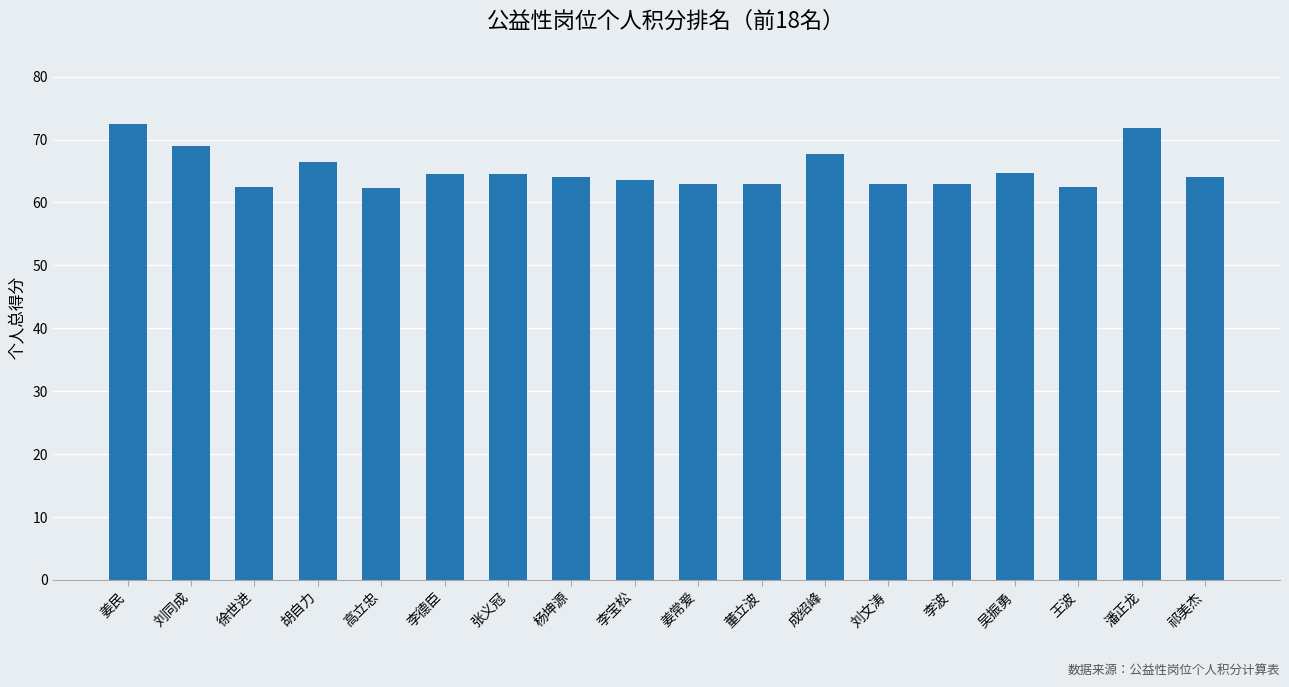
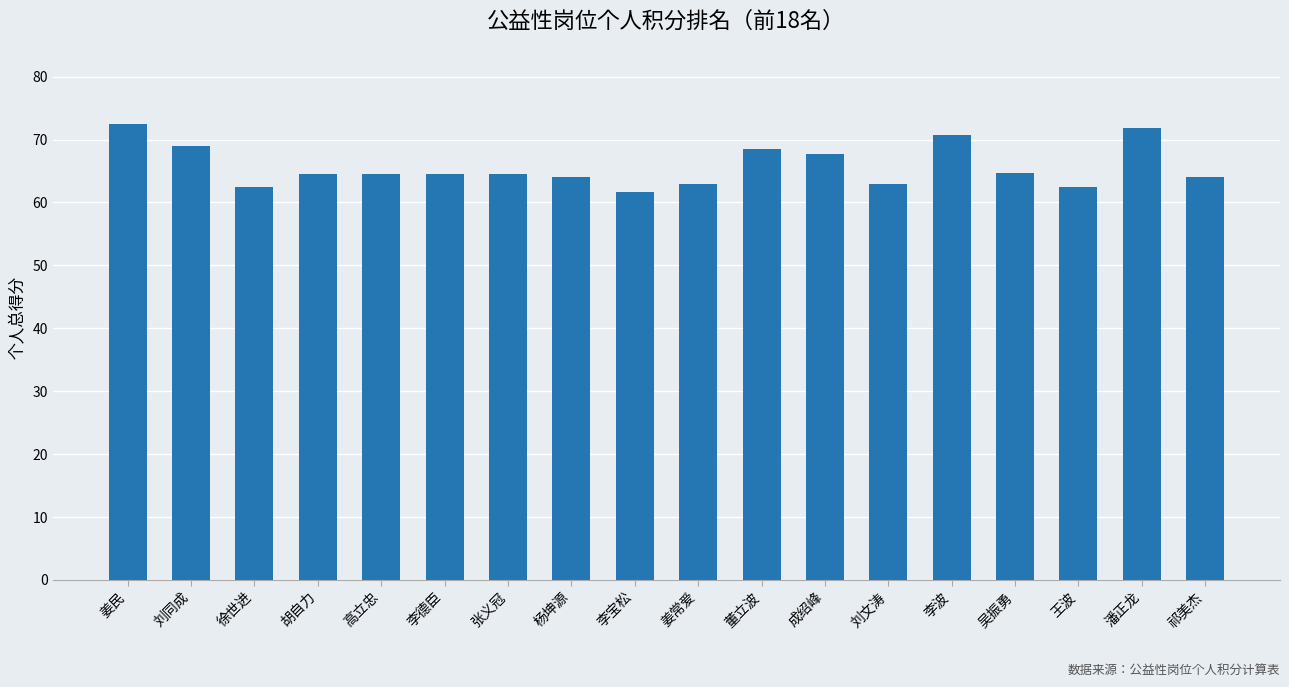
  {
    "姜民": 73,
    "刘同成": 69,
    "徐世进": 63,
-   "胡自力": 67,
-   "高立忠": 62,
+   "胡自力": 65,
+   "高立忠": 65,
    "李德臣": 65,
    "张义冠": 65,
    "杨坤源": 64,
-   "李宝松": 64,
+   "李宝松": 62,
    "姜常爱": 63,
-   "董立波": 63,
+   "董立波": 69,
    "成绍峰": 68,
    "刘文涛": 63,
-   "李波": 63,
+   "李波": 71,
    "吴振勇": 65,
    "王波": 63,
    "潘正龙": 72,
    "祁美杰": 64
  }
